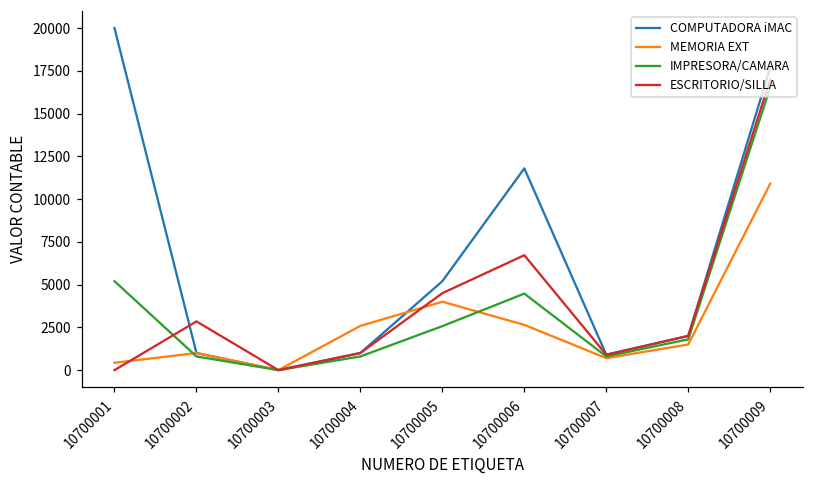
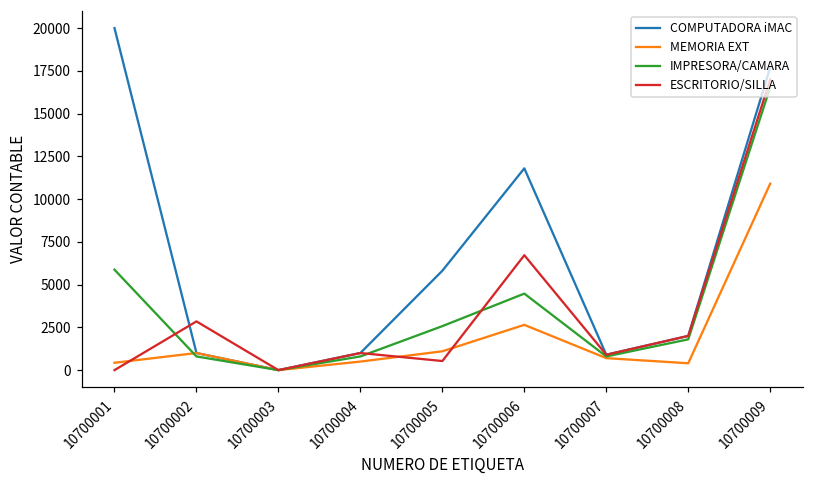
  {
    "COMPUTADORA iMAC": {
      "10700001": 20000,
-     "10700005": 5200,
+     "10700005": 5800,
      "10700006": 11800
    },
    "MEMORIA EXT": {
      "10700001": 400,
-     "10700004": 2600,
-     "10700005": 4000,
+     "10700004": 500,
+     "10700005": 1100,
      "10700006": 2600,
-     "10700008": 1500,
+     "10700008": 400,
      "10700009": 10900
    },
    "IMPRESORA/CAMARA": {
-     "10700001": 5200,
+     "10700001": 5900,
      "10700002": 800,
      "10700004": 800,
      "10700005": 2600,
      "10700006": 4500,
      "10700008": 1800
    },
    "ESCRITORIO/SILLA": {
      "10700001": 0,
      "10700002": 2800,
-     "10700005": 4500,
+     "10700005": 500,
      "10700006": 6700
    }
  }
